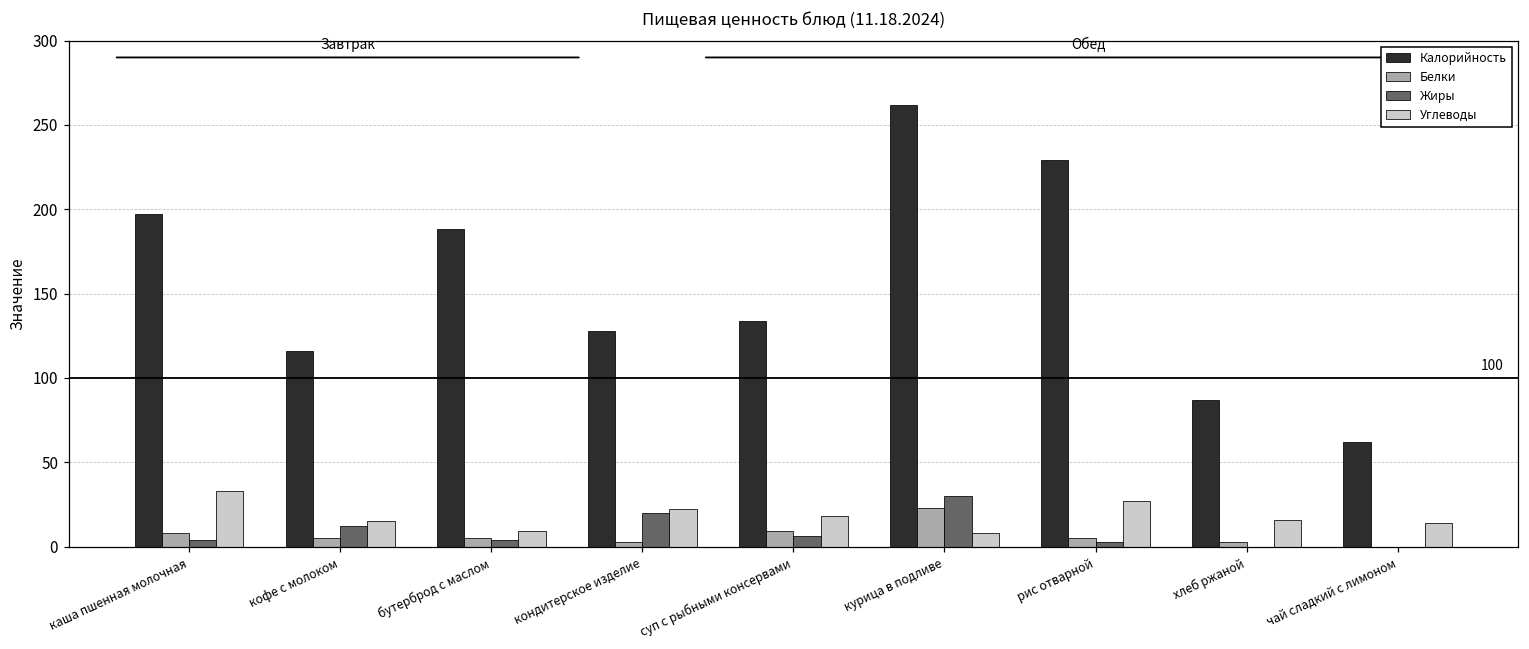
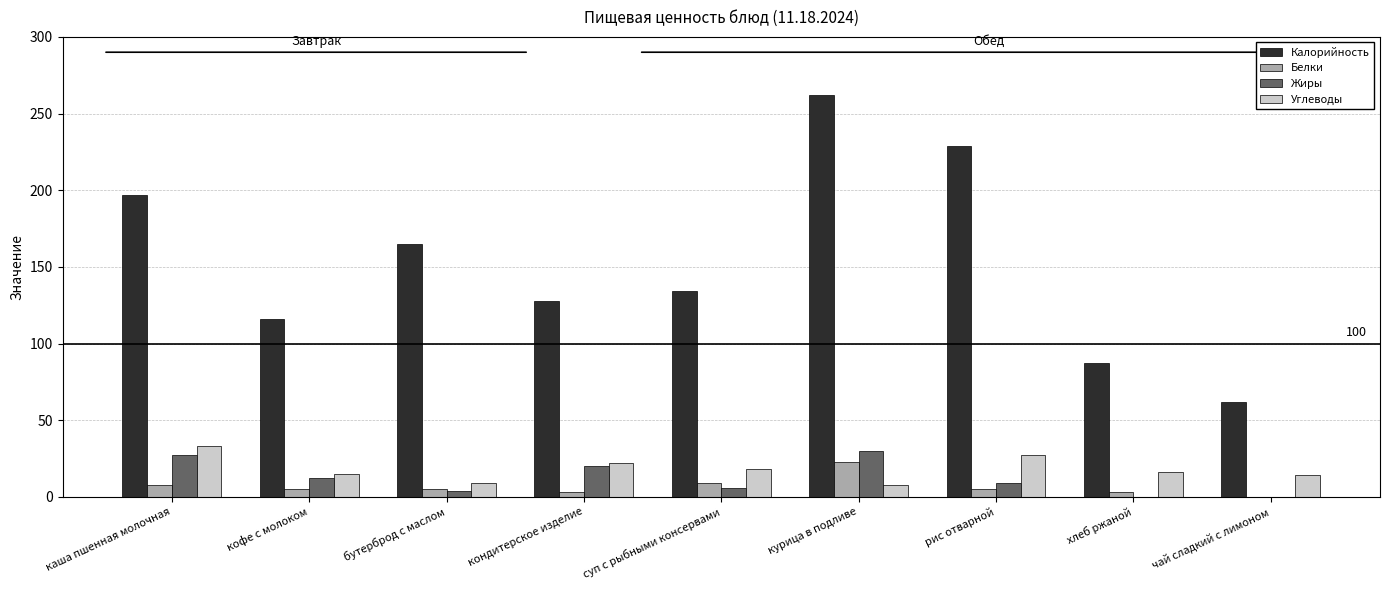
  {
    "Калорийность": {
      "каша пшенная молочная": 197,
      "кофе с молоком": 116,
-     "бутерброд с маслом": 188,
+     "бутерброд с маслом": 165,
      "кондитерское изделие": 128,
      "суп с рыбными консервами": 134,
      "курица в подливе": 262,
      "рис отварной": 229,
      "хлеб ржаной": 87,
      "чай сладкий с лимоном": 62
    },
    "Жиры": {
-     "каша пшенная молочная": 4,
+     "каша пшенная молочная": 28,
      "кофе с молоком": 12,
      "бутерброд с маслом": 4,
      "кондитерское изделие": 20,
      "суп с рыбными консервами": 6,
      "курица в подливе": 30,
-     "рис отварной": 3,
+     "рис отварной": 9,
      "хлеб ржаной": 0,
      "чай сладкий с лимоном": 0
    }
  }
